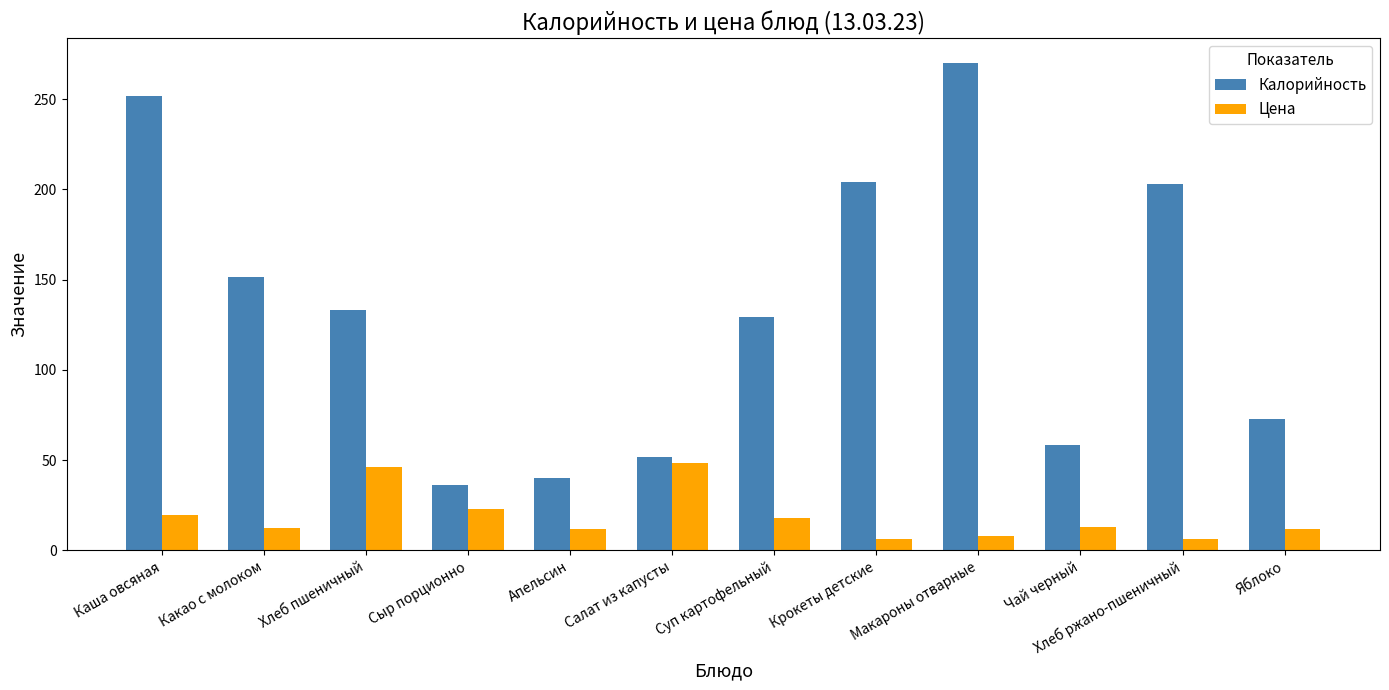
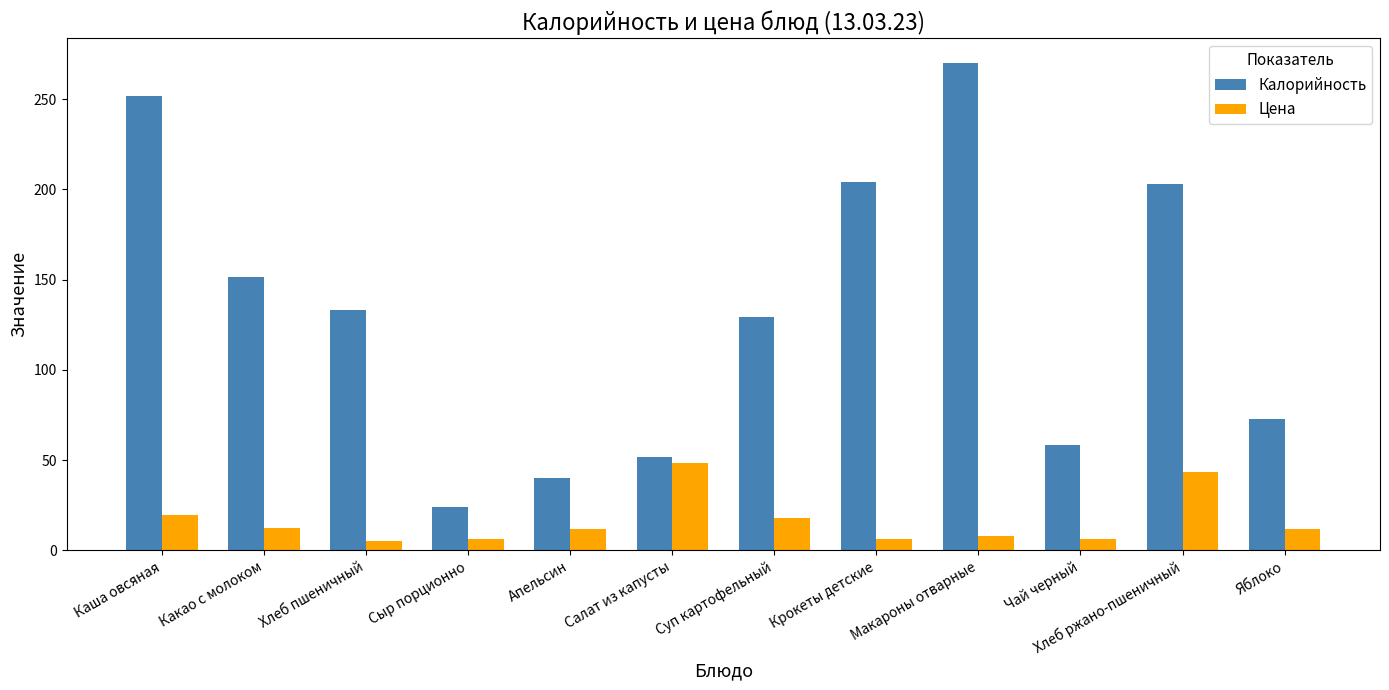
  {
    "Калорийность": {
      "Каша овсяная": 252,
      "Какао с молоком": 152,
      "Хлеб пшеничный": 133,
-     "Сыр порционно": 36,
+     "Сыр порционно": 24,
      "Апельсин": 40,
      "Салат из капусты": 52,
      "Суп картофельный": 129,
      "Крокеты детские": 204,
      "Макароны отварные": 270,
      "Чай черный": 59,
      "Хлеб ржано-пшеничный": 203,
      "Яблоко": 73
    },
    "Цена": {
      "Каша овсяная": 20,
      "Какао с молоком": 12,
-     "Хлеб пшеничный": 47,
-     "Сыр порционно": 23,
+     "Хлеб пшеничный": 5,
+     "Сыр порционно": 6,
      "Апельсин": 12,
      "Салат из капусты": 48,
      "Суп картофельный": 18,
      "Крокеты детские": 6,
      "Макароны отварные": 8,
-     "Чай черный": 13,
-     "Хлеб ржано-пшеничный": 6,
+     "Чай черный": 6,
+     "Хлеб ржано-пшеничный": 43,
      "Яблоко": 12
    }
  }
